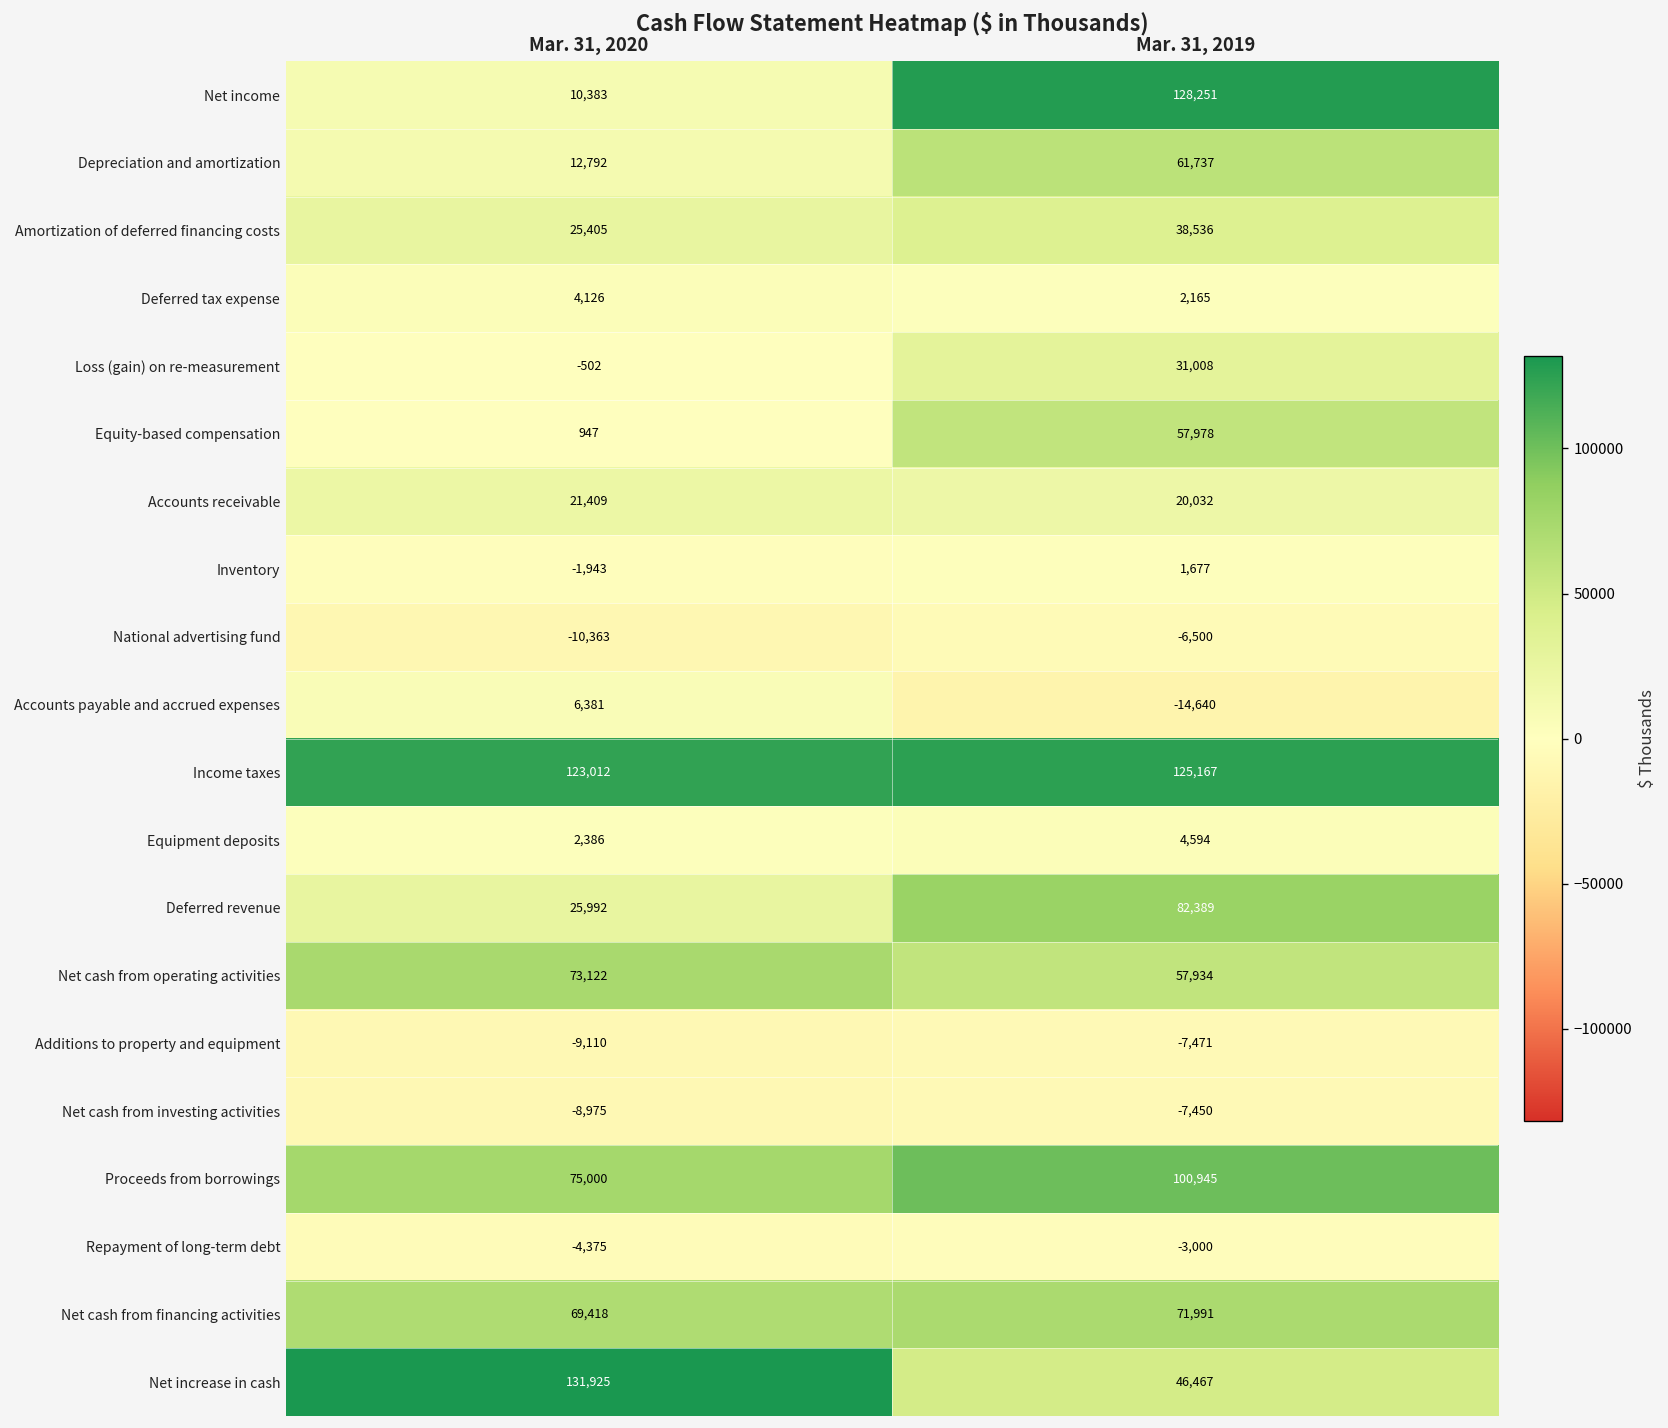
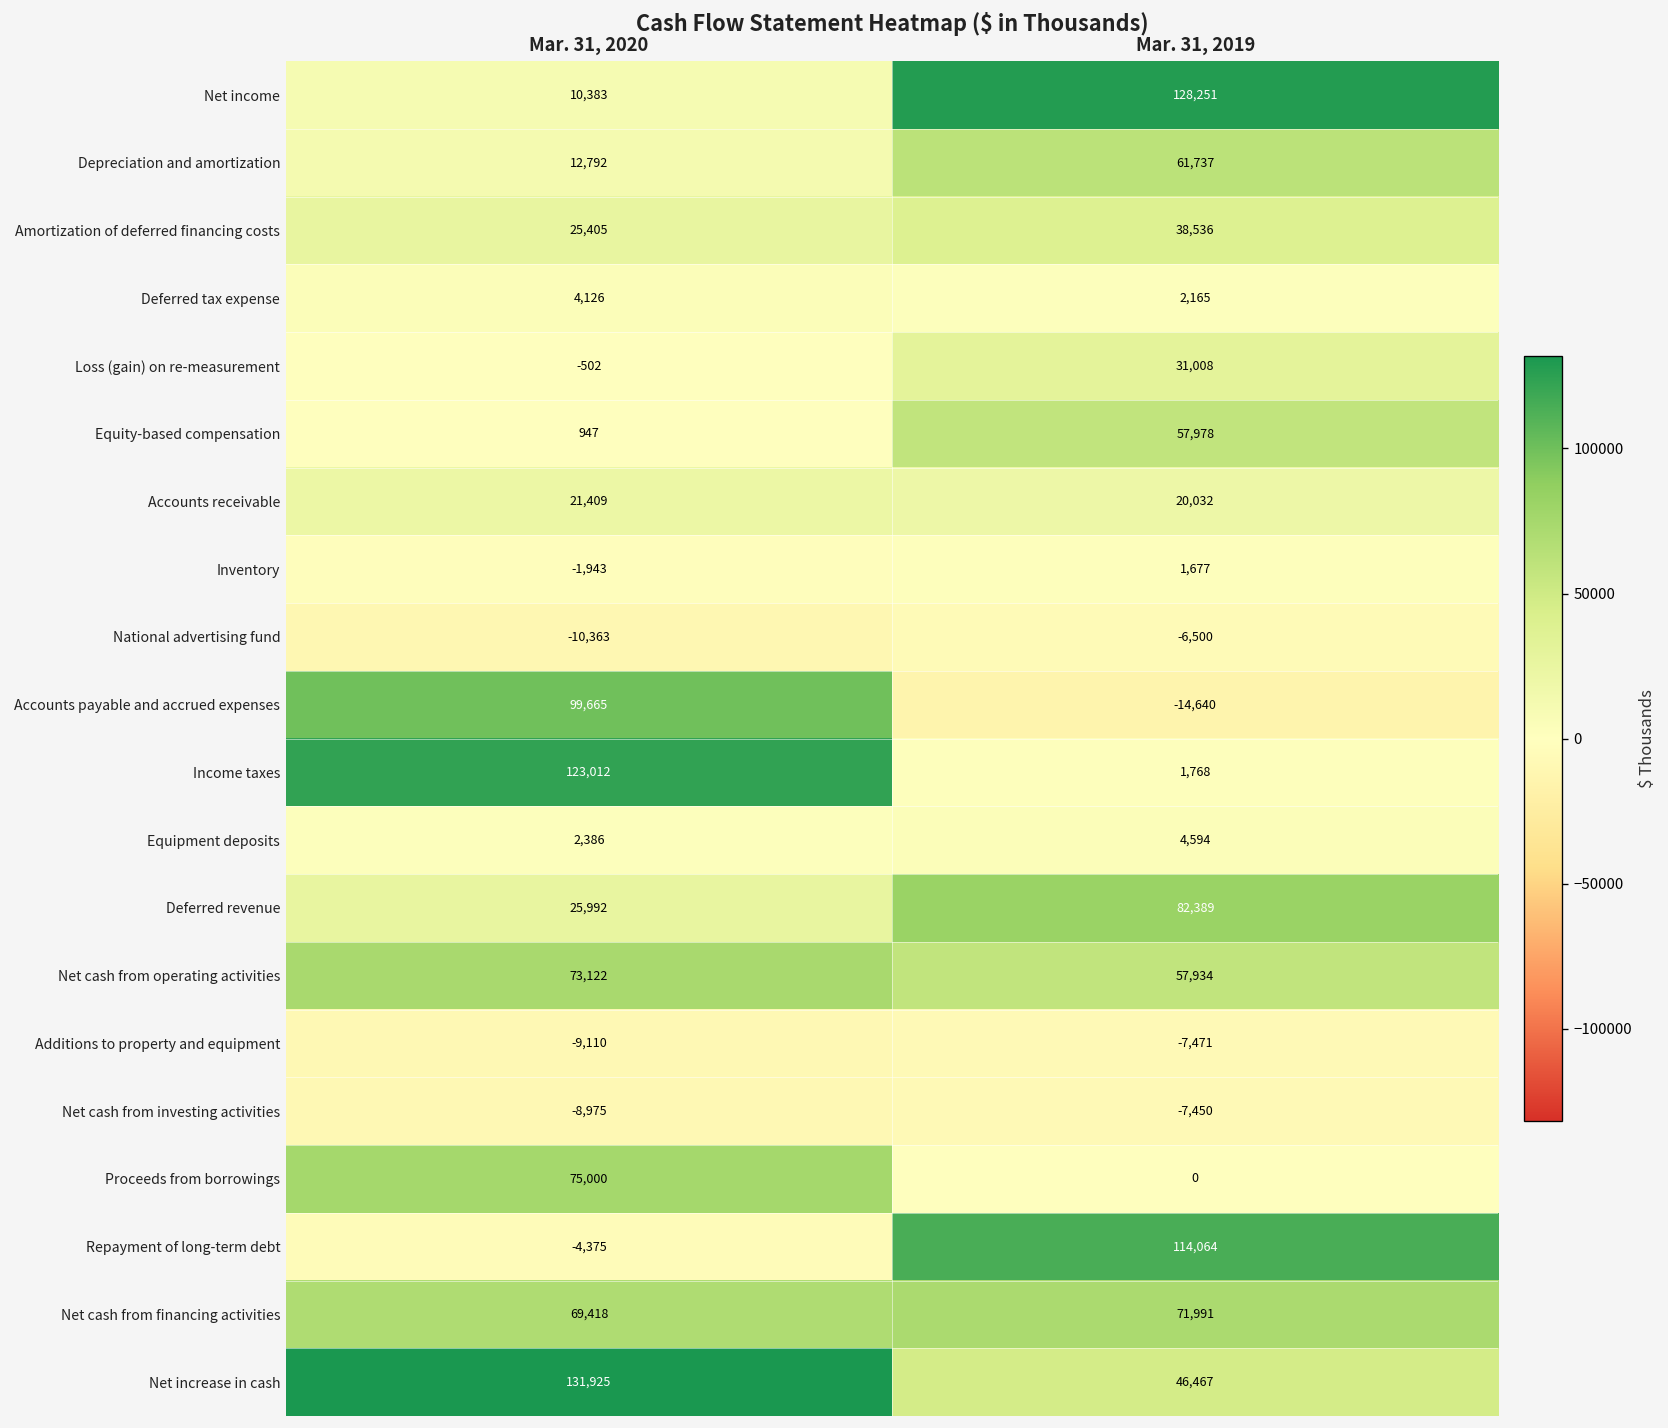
  {
    "Net income": {
      "Mar. 31, 2020": "10,383",
      "Mar. 31, 2019": "128,251"
    },
    "Depreciation and amortization": {
      "Mar. 31, 2020": "12,792",
      "Mar. 31, 2019": "61,737"
    },
    "Amortization of deferred financing costs": {
      "Mar. 31, 2020": "25,405",
      "Mar. 31, 2019": "38,536"
    },
    "Deferred tax expense": {
      "Mar. 31, 2020": "4,126",
      "Mar. 31, 2019": "2,165"
    },
    "Loss (gain) on re-measurement": {
      "Mar. 31, 2020": "-502",
      "Mar. 31, 2019": "31,008"
    },
    "Equity-based compensation": {
      "Mar. 31, 2020": "947",
      "Mar. 31, 2019": "57,978"
    },
    "Accounts receivable": {
      "Mar. 31, 2020": "21,409",
      "Mar. 31, 2019": "20,032"
    },
    "Inventory": {
      "Mar. 31, 2020": "-1,943",
      "Mar. 31, 2019": "1,677"
    },
    "National advertising fund": {
      "Mar. 31, 2020": "-10,363",
      "Mar. 31, 2019": "-6,500"
    },
    "Accounts payable and accrued expenses": {
-     "Mar. 31, 2020": "6,381",
+     "Mar. 31, 2020": "99,665",
      "Mar. 31, 2019": "-14,640"
    },
    "Income taxes": {
      "Mar. 31, 2020": "123,012",
-     "Mar. 31, 2019": "125,167"
+     "Mar. 31, 2019": "1,768"
    },
    "Equipment deposits": {
      "Mar. 31, 2020": "2,386",
      "Mar. 31, 2019": "4,594"
    },
    "Deferred revenue": {
      "Mar. 31, 2020": "25,992",
      "Mar. 31, 2019": "82,389"
    },
    "Net cash from operating activities": {
      "Mar. 31, 2020": "73,122",
      "Mar. 31, 2019": "57,934"
    },
    "Additions to property and equipment": {
      "Mar. 31, 2020": "-9,110",
      "Mar. 31, 2019": "-7,471"
    },
    "Net cash from investing activities": {
      "Mar. 31, 2020": "-8,975",
      "Mar. 31, 2019": "-7,450"
    },
    "Proceeds from borrowings": {
      "Mar. 31, 2020": "75,000",
-     "Mar. 31, 2019": "100,945"
+     "Mar. 31, 2019": "0"
    },
    "Repayment of long-term debt": {
      "Mar. 31, 2020": "-4,375",
-     "Mar. 31, 2019": "-3,000"
+     "Mar. 31, 2019": "114,064"
    },
    "Net cash from financing activities": {
      "Mar. 31, 2020": "69,418",
      "Mar. 31, 2019": "71,991"
    },
    "Net increase in cash": {
      "Mar. 31, 2020": "131,925",
      "Mar. 31, 2019": "46,467"
    }
  }
